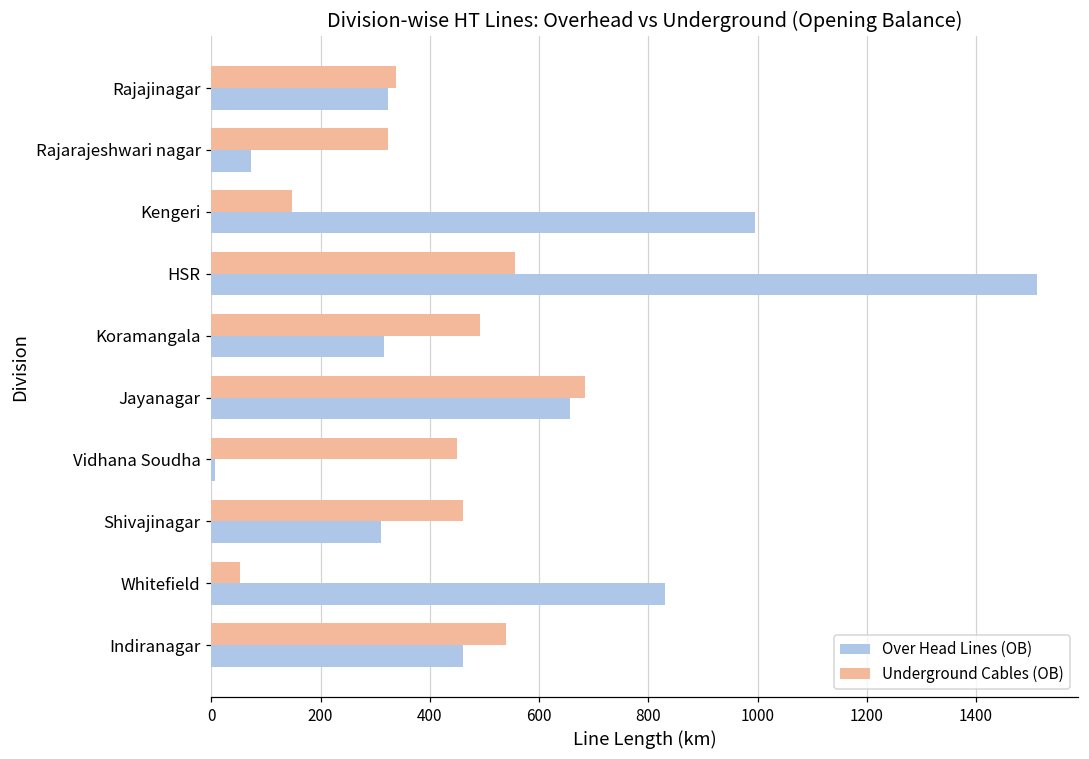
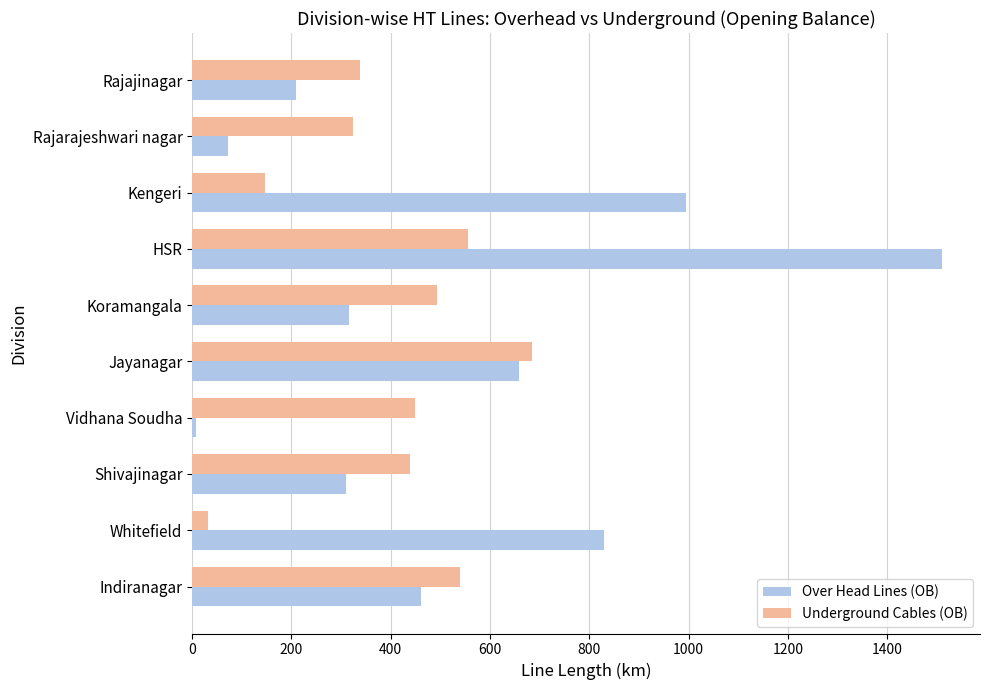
  {
    "Over Head Lines (OB)": {
-     "Rajajinagar": 320,
+     "Rajajinagar": 210,
      "Rajarajeshwari nagar": 70,
      "Kengeri": 990,
      "HSR": 1510,
      "Koramangala": 320,
      "Jayanagar": 660,
      "Vidhana Soudha": 10,
      "Shivajinagar": 310,
      "Whitefield": 830,
      "Indiranagar": 460
    },
    "Underground Cables (OB)": {
      "Rajajinagar": 340,
      "Rajarajeshwari nagar": 320,
      "Kengeri": 150,
      "HSR": 560,
      "Koramangala": 490,
      "Jayanagar": 680,
      "Vidhana Soudha": 450,
-     "Shivajinagar": 460,
-     "Whitefield": 50,
+     "Shivajinagar": 440,
+     "Whitefield": 30,
      "Indiranagar": 540
    }
  }
